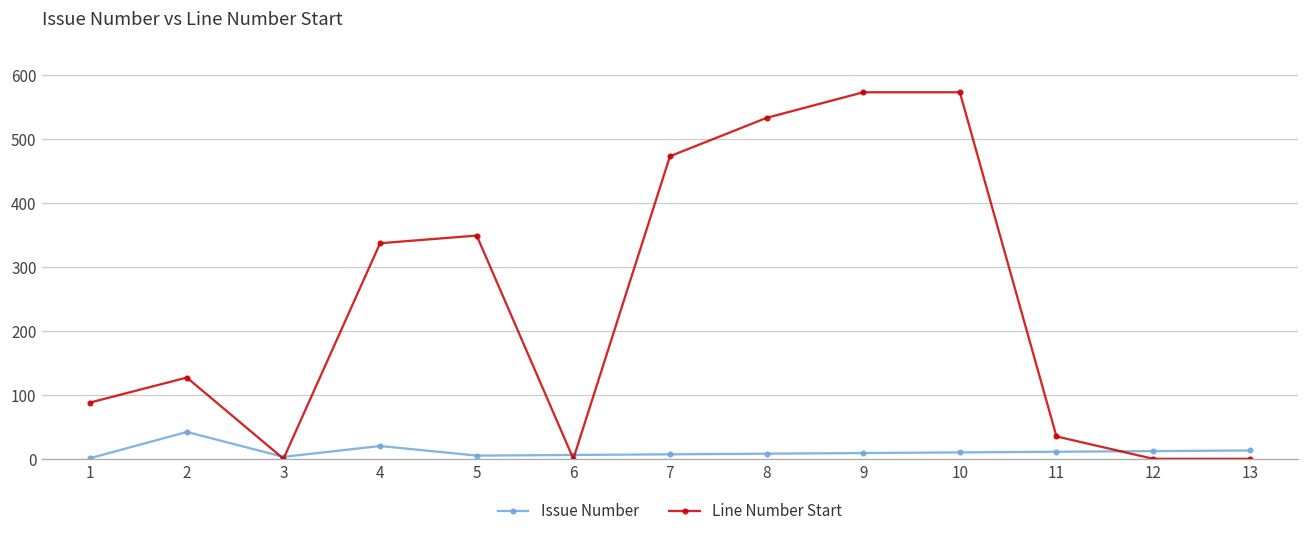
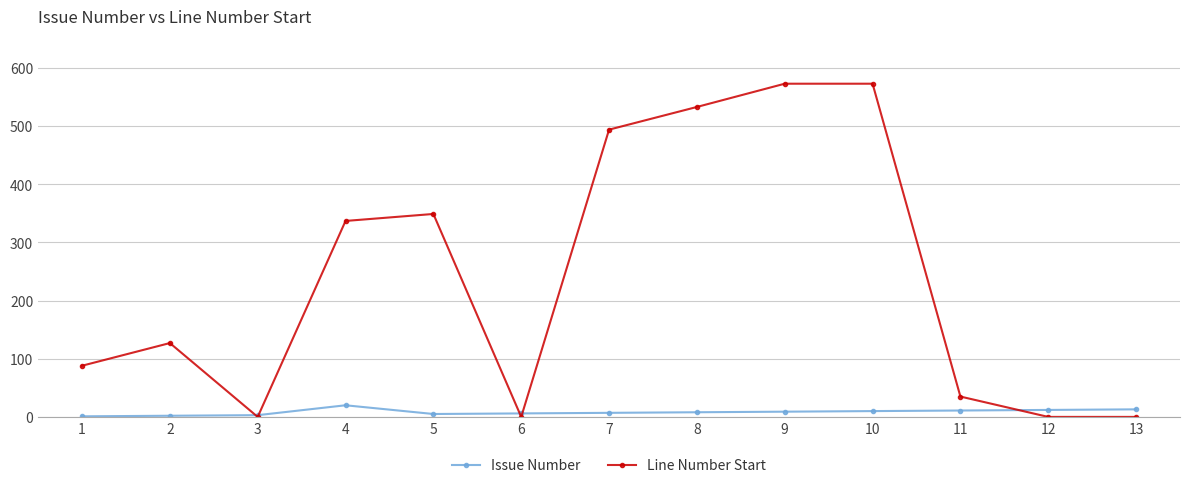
  {
    "Issue Number": {
      "1": 0,
-     "2": 40,
+     "2": 0,
      "4": 20,
      "5": 10,
      "6": 10,
      "7": 10,
      "8": 10,
      "9": 10,
      "10": 10,
      "11": 10,
      "12": 10,
      "13": 10
    },
    "Line Number Start": {
      "1": 90,
      "2": 130,
      "4": 340,
      "5": 350,
      "6": 0,
-     "7": 470,
+     "7": 490,
      "8": 530,
      "9": 570,
      "10": 570,
      "11": 40,
      "12": 0,
      "13": 0
    }
  }
